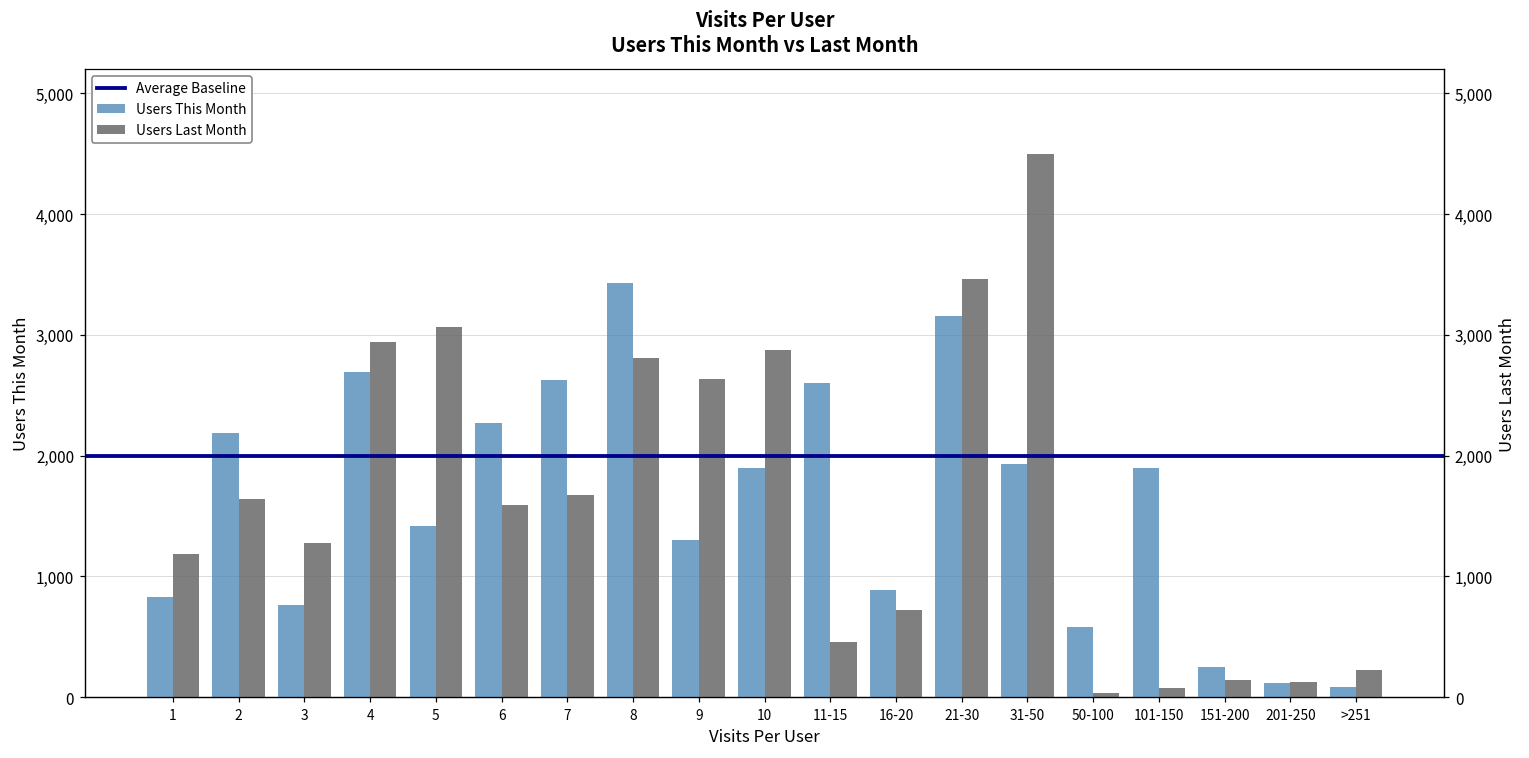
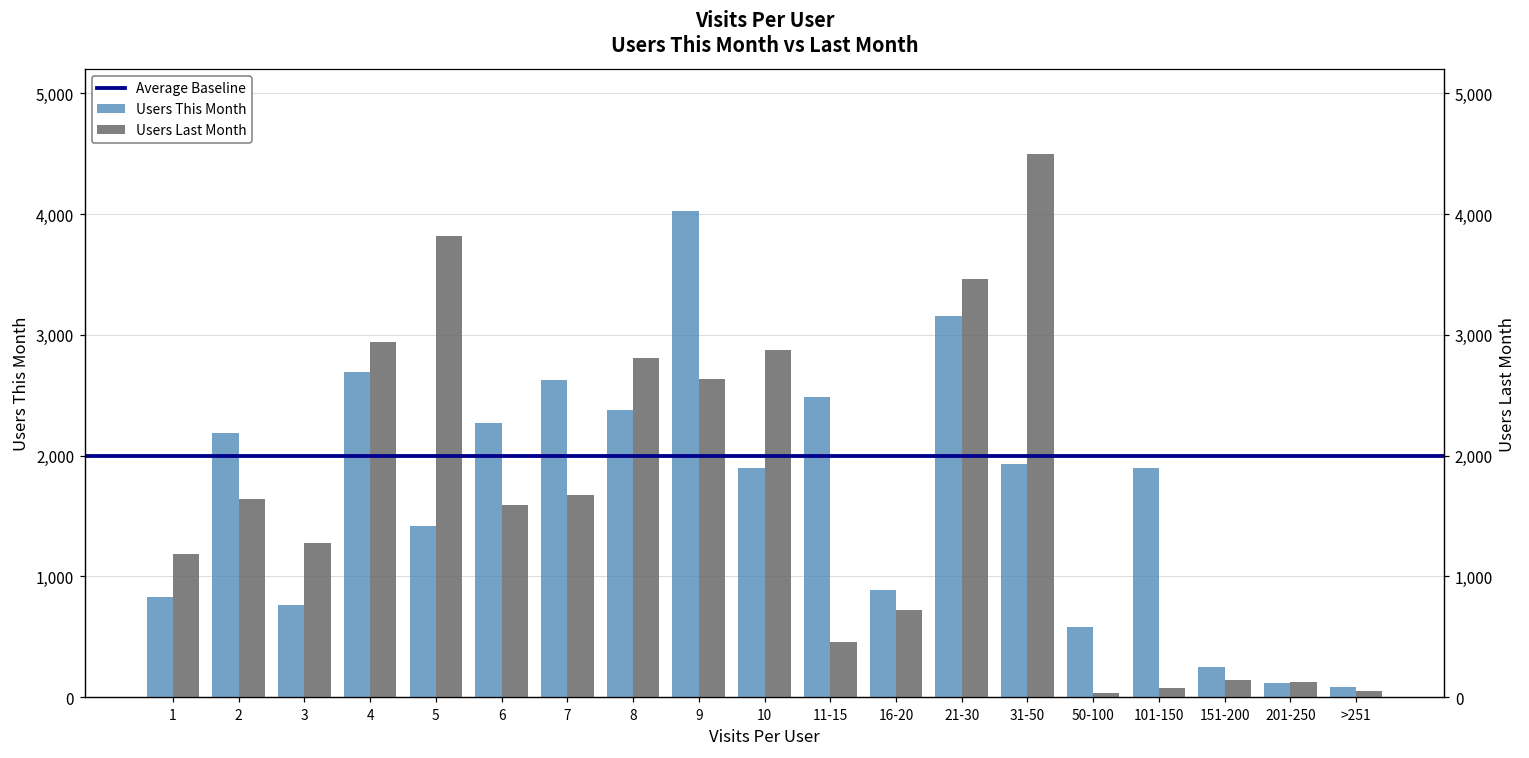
  {
    "Users This Month": {
      "1": "830",
      "2": "2,180",
      "3": "760",
      "4": "2,700",
      "5": "1,420",
      "6": "2,270",
      "7": "2,630",
-     "8": "3,430",
-     "9": "1,300",
+     "8": "2,370",
+     "9": "4,020",
      "10": "1,900",
-     "11-15": "2,600",
+     "11-15": "2,480",
      "16-20": "890",
      "21-30": "3,160",
      "31-50": "1,930",
      "50-100": "580",
      "101-150": "1,890",
      "151-200": "250",
      "201-250": "120",
      ">251": "90"
    },
    "Users Last Month": {
      "1": "1,190",
      "2": "1,640",
      "3": "1,280",
      "4": "2,940",
-     "5": "3,070",
+     "5": "3,820",
      "6": "1,590",
      "7": "1,670",
      "8": "2,810",
      "9": "2,630",
      "10": "2,870",
      "11-15": "460",
      "16-20": "720",
      "21-30": "3,460",
      "31-50": "4,500",
      "50-100": "40",
      "101-150": "70",
      "151-200": "140",
      "201-250": "120",
-     ">251": "220"
+     ">251": "50"
    }
  }
